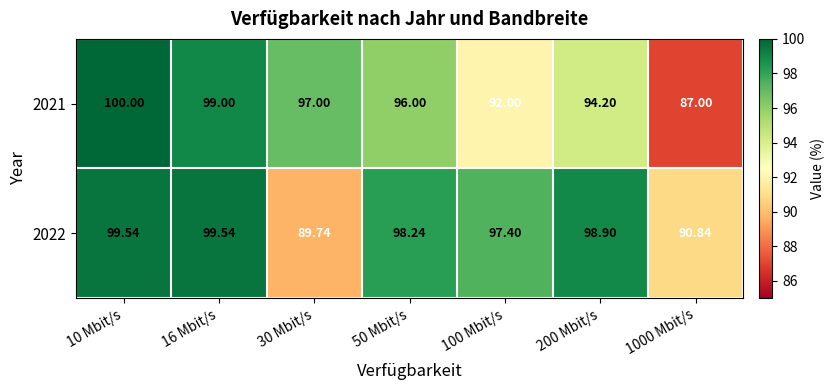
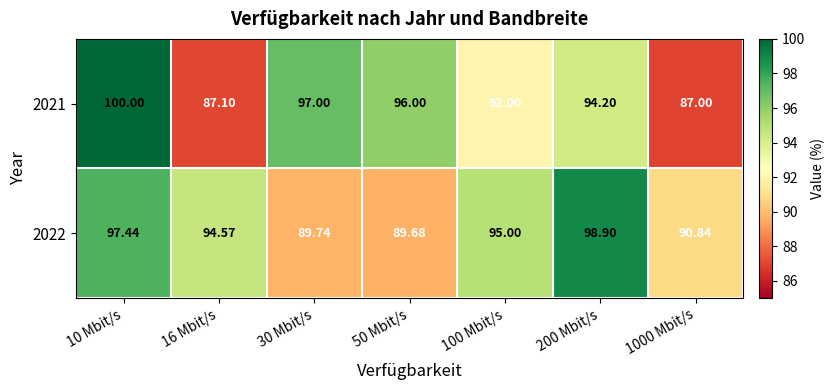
  {
    "2021": {
      "10 Mbit/s": 100.00,
-     "16 Mbit/s": 99.00,
+     "16 Mbit/s": 87.10,
      "30 Mbit/s": 97.00,
      "50 Mbit/s": 96.00,
      "100 Mbit/s": 92.00,
      "200 Mbit/s": 94.20,
      "1000 Mbit/s": 87.00
    },
    "2022": {
-     "10 Mbit/s": 99.54,
-     "16 Mbit/s": 99.54,
+     "10 Mbit/s": 97.44,
+     "16 Mbit/s": 94.57,
      "30 Mbit/s": 89.74,
-     "50 Mbit/s": 98.24,
-     "100 Mbit/s": 97.40,
+     "50 Mbit/s": 89.68,
+     "100 Mbit/s": 95.00,
      "200 Mbit/s": 98.90,
      "1000 Mbit/s": 90.84
    }
  }
